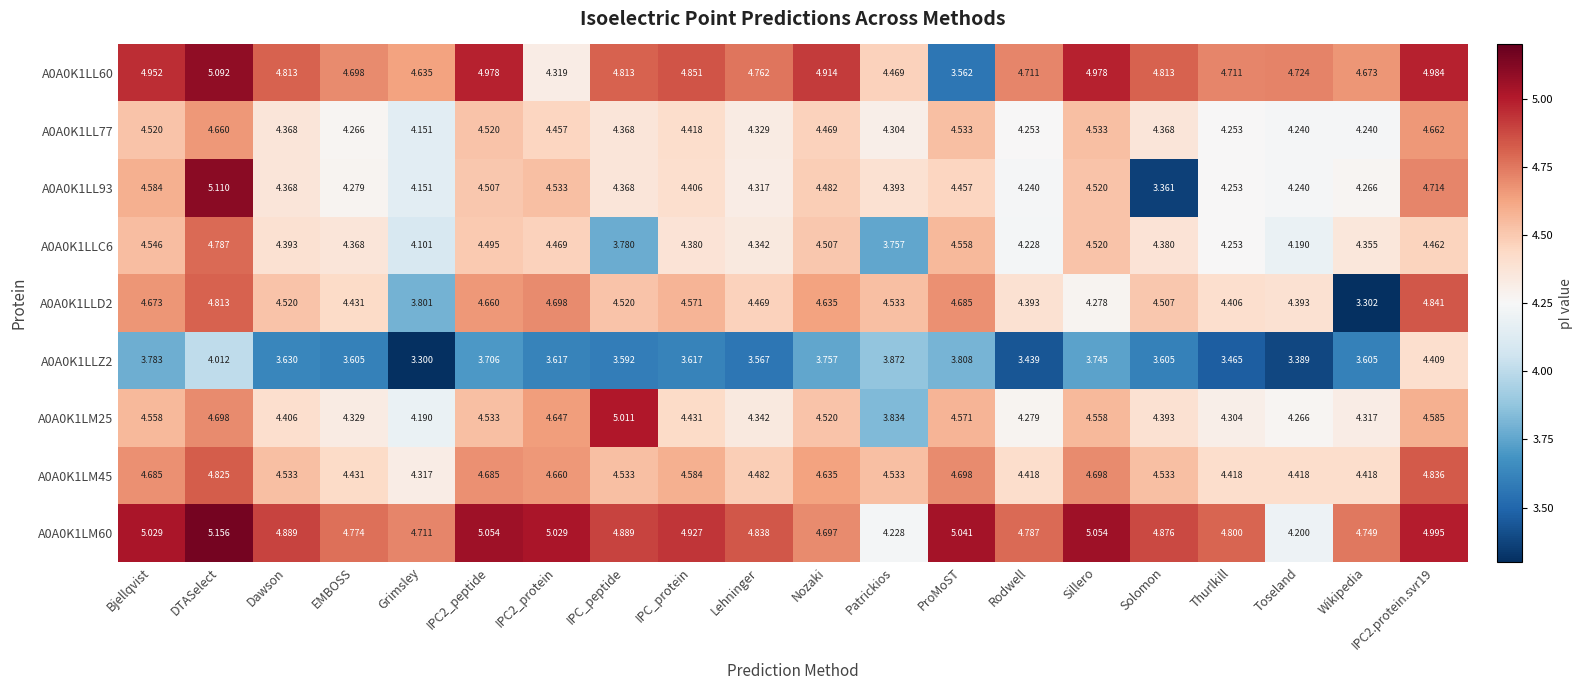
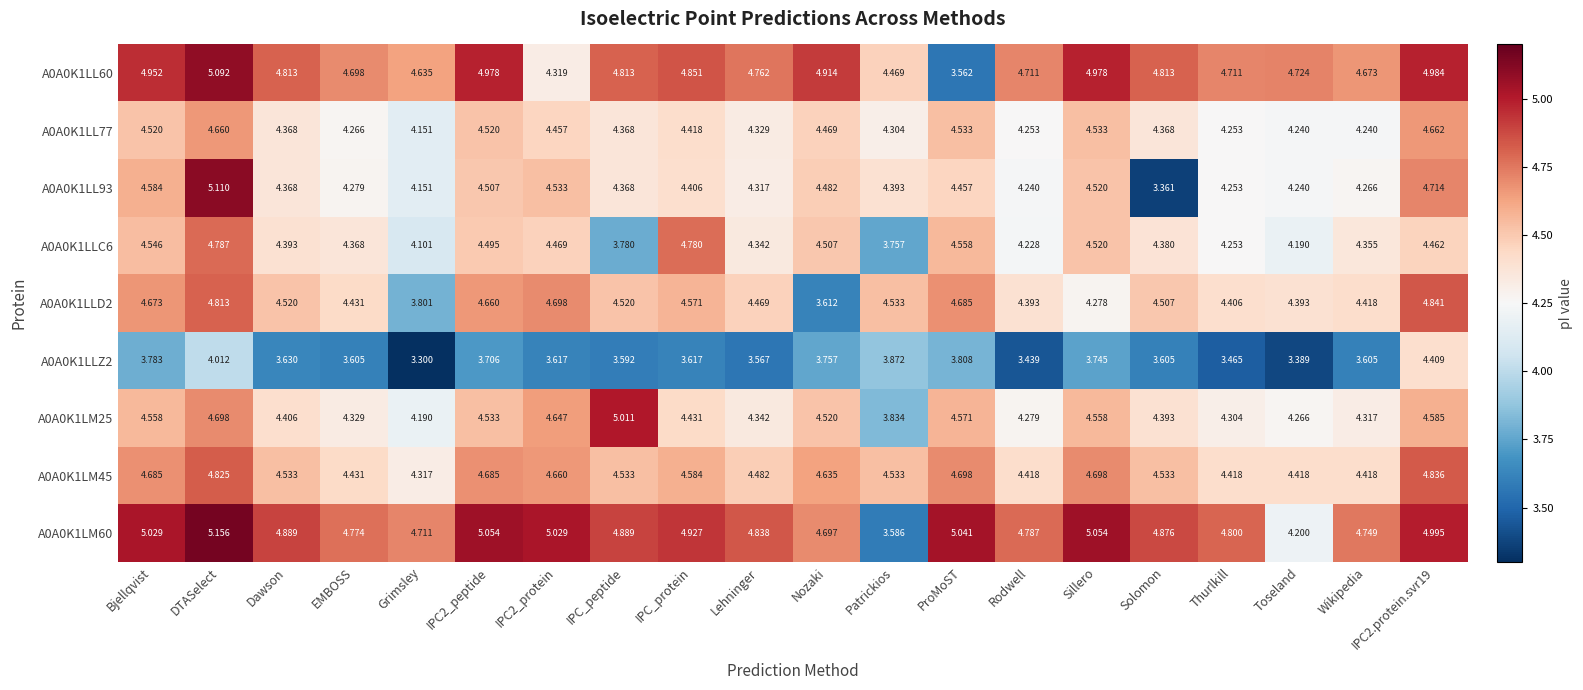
  {
    "A0A0K1LL60": {
      "Bjellqvist": 4.952,
      "DTASelect": 5.092,
      "Dawson": 4.813,
      "EMBOSS": 4.698,
      "Grimsley": 4.635,
      "IPC2_peptide": 4.978,
      "IPC2_protein": 4.319,
      "IPC_peptide": 4.813,
      "IPC_protein": 4.851,
      "Lehninger": 4.762,
      "Nozaki": 4.914,
      "Patrickios": 4.469,
      "ProMoST": 3.562,
      "Rodwell": 4.711,
      "Sillero": 4.978,
      "Solomon": 4.813,
      "Thurlkill": 4.711,
      "Toseland": 4.724,
      "Wikipedia": 4.673,
      "IPC2.protein.svr19": 4.984
    },
    "A0A0K1LL77": {
      "Bjellqvist": 4.520,
      "DTASelect": 4.660,
      "Dawson": 4.368,
      "EMBOSS": 4.266,
      "Grimsley": 4.151,
      "IPC2_peptide": 4.520,
      "IPC2_protein": 4.457,
      "IPC_peptide": 4.368,
      "IPC_protein": 4.418,
      "Lehninger": 4.329,
      "Nozaki": 4.469,
      "Patrickios": 4.304,
      "ProMoST": 4.533,
      "Rodwell": 4.253,
      "Sillero": 4.533,
      "Solomon": 4.368,
      "Thurlkill": 4.253,
      "Toseland": 4.240,
      "Wikipedia": 4.240,
      "IPC2.protein.svr19": 4.662
    },
    "A0A0K1LL93": {
      "Bjellqvist": 4.584,
      "DTASelect": 5.110,
      "Dawson": 4.368,
      "EMBOSS": 4.279,
      "Grimsley": 4.151,
      "IPC2_peptide": 4.507,
      "IPC2_protein": 4.533,
      "IPC_peptide": 4.368,
      "IPC_protein": 4.406,
      "Lehninger": 4.317,
      "Nozaki": 4.482,
      "Patrickios": 4.393,
      "ProMoST": 4.457,
      "Rodwell": 4.240,
      "Sillero": 4.520,
      "Solomon": 3.361,
      "Thurlkill": 4.253,
      "Toseland": 4.240,
      "Wikipedia": 4.266,
      "IPC2.protein.svr19": 4.714
    },
    "A0A0K1LLC6": {
      "Bjellqvist": 4.546,
      "DTASelect": 4.787,
      "Dawson": 4.393,
      "EMBOSS": 4.368,
      "Grimsley": 4.101,
      "IPC2_peptide": 4.495,
      "IPC2_protein": 4.469,
      "IPC_peptide": 3.780,
-     "IPC_protein": 4.380,
+     "IPC_protein": 4.780,
      "Lehninger": 4.342,
      "Nozaki": 4.507,
      "Patrickios": 3.757,
      "ProMoST": 4.558,
      "Rodwell": 4.228,
      "Sillero": 4.520,
      "Solomon": 4.380,
      "Thurlkill": 4.253,
      "Toseland": 4.190,
      "Wikipedia": 4.355,
      "IPC2.protein.svr19": 4.462
    },
    "A0A0K1LLD2": {
      "Bjellqvist": 4.673,
      "DTASelect": 4.813,
      "Dawson": 4.520,
      "EMBOSS": 4.431,
      "Grimsley": 3.801,
      "IPC2_peptide": 4.660,
      "IPC2_protein": 4.698,
      "IPC_peptide": 4.520,
      "IPC_protein": 4.571,
      "Lehninger": 4.469,
-     "Nozaki": 4.635,
+     "Nozaki": 3.612,
      "Patrickios": 4.533,
      "ProMoST": 4.685,
      "Rodwell": 4.393,
      "Sillero": 4.278,
      "Solomon": 4.507,
      "Thurlkill": 4.406,
      "Toseland": 4.393,
-     "Wikipedia": 3.302,
+     "Wikipedia": 4.418,
      "IPC2.protein.svr19": 4.841
    },
    "A0A0K1LLZ2": {
      "Bjellqvist": 3.783,
      "DTASelect": 4.012,
      "Dawson": 3.630,
      "EMBOSS": 3.605,
      "Grimsley": 3.300,
      "IPC2_peptide": 3.706,
      "IPC2_protein": 3.617,
      "IPC_peptide": 3.592,
      "IPC_protein": 3.617,
      "Lehninger": 3.567,
      "Nozaki": 3.757,
      "Patrickios": 3.872,
      "ProMoST": 3.808,
      "Rodwell": 3.439,
      "Sillero": 3.745,
      "Solomon": 3.605,
      "Thurlkill": 3.465,
      "Toseland": 3.389,
      "Wikipedia": 3.605,
      "IPC2.protein.svr19": 4.409
    },
    "A0A0K1LM25": {
      "Bjellqvist": 4.558,
      "DTASelect": 4.698,
      "Dawson": 4.406,
      "EMBOSS": 4.329,
      "Grimsley": 4.190,
      "IPC2_peptide": 4.533,
      "IPC2_protein": 4.647,
      "IPC_peptide": 5.011,
      "IPC_protein": 4.431,
      "Lehninger": 4.342,
      "Nozaki": 4.520,
      "Patrickios": 3.834,
      "ProMoST": 4.571,
      "Rodwell": 4.279,
      "Sillero": 4.558,
      "Solomon": 4.393,
      "Thurlkill": 4.304,
      "Toseland": 4.266,
      "Wikipedia": 4.317,
      "IPC2.protein.svr19": 4.585
    },
    "A0A0K1LM45": {
      "Bjellqvist": 4.685,
      "DTASelect": 4.825,
      "Dawson": 4.533,
      "EMBOSS": 4.431,
      "Grimsley": 4.317,
      "IPC2_peptide": 4.685,
      "IPC2_protein": 4.660,
      "IPC_peptide": 4.533,
      "IPC_protein": 4.584,
      "Lehninger": 4.482,
      "Nozaki": 4.635,
      "Patrickios": 4.533,
      "ProMoST": 4.698,
      "Rodwell": 4.418,
      "Sillero": 4.698,
      "Solomon": 4.533,
      "Thurlkill": 4.418,
      "Toseland": 4.418,
      "Wikipedia": 4.418,
      "IPC2.protein.svr19": 4.836
    },
    "A0A0K1LM60": {
      "Bjellqvist": 5.029,
      "DTASelect": 5.156,
      "Dawson": 4.889,
      "EMBOSS": 4.774,
      "Grimsley": 4.711,
      "IPC2_peptide": 5.054,
      "IPC2_protein": 5.029,
      "IPC_peptide": 4.889,
      "IPC_protein": 4.927,
      "Lehninger": 4.838,
      "Nozaki": 4.697,
-     "Patrickios": 4.228,
+     "Patrickios": 3.586,
      "ProMoST": 5.041,
      "Rodwell": 4.787,
      "Sillero": 5.054,
      "Solomon": 4.876,
      "Thurlkill": 4.800,
      "Toseland": 4.200,
      "Wikipedia": 4.749,
      "IPC2.protein.svr19": 4.995
    }
  }
